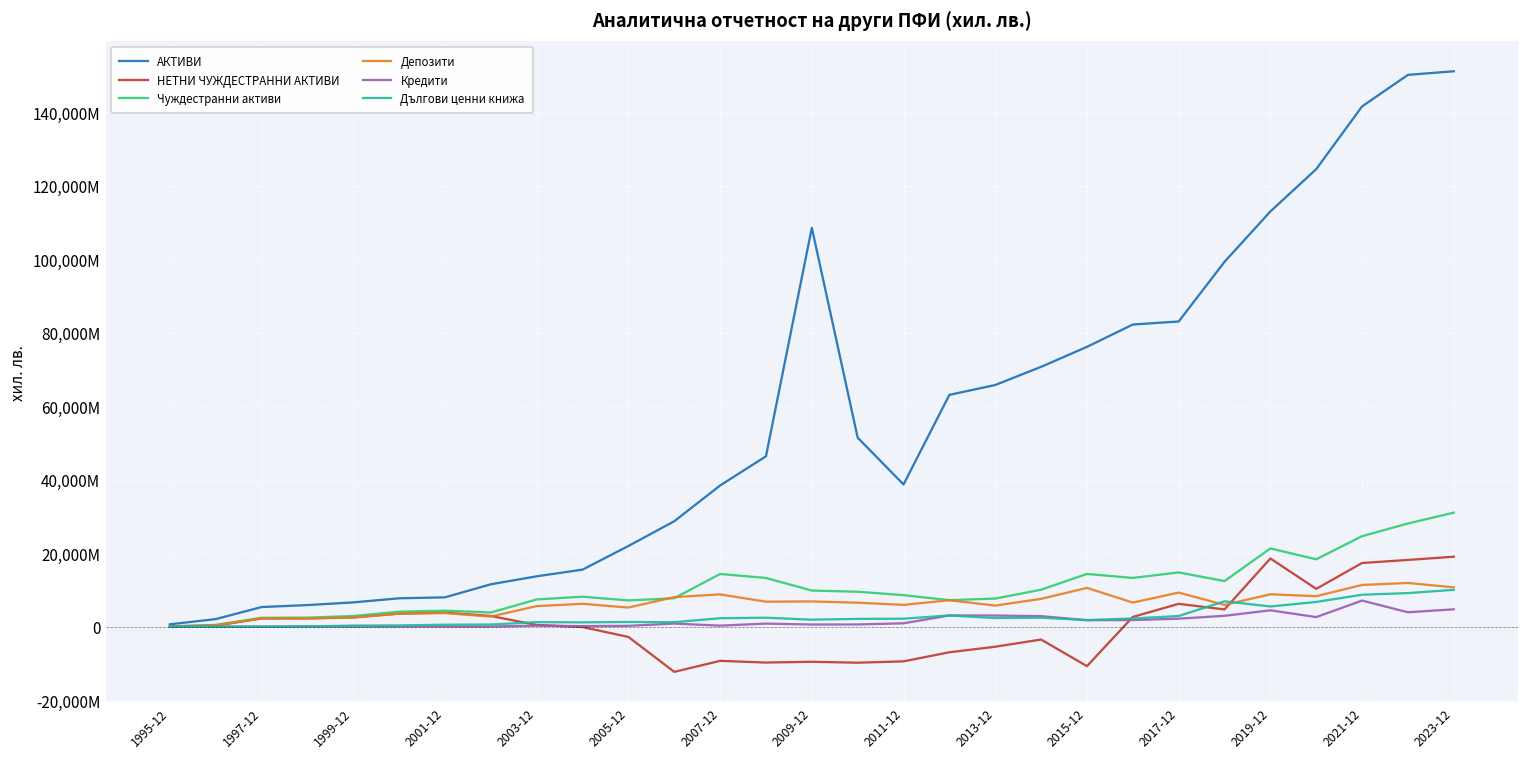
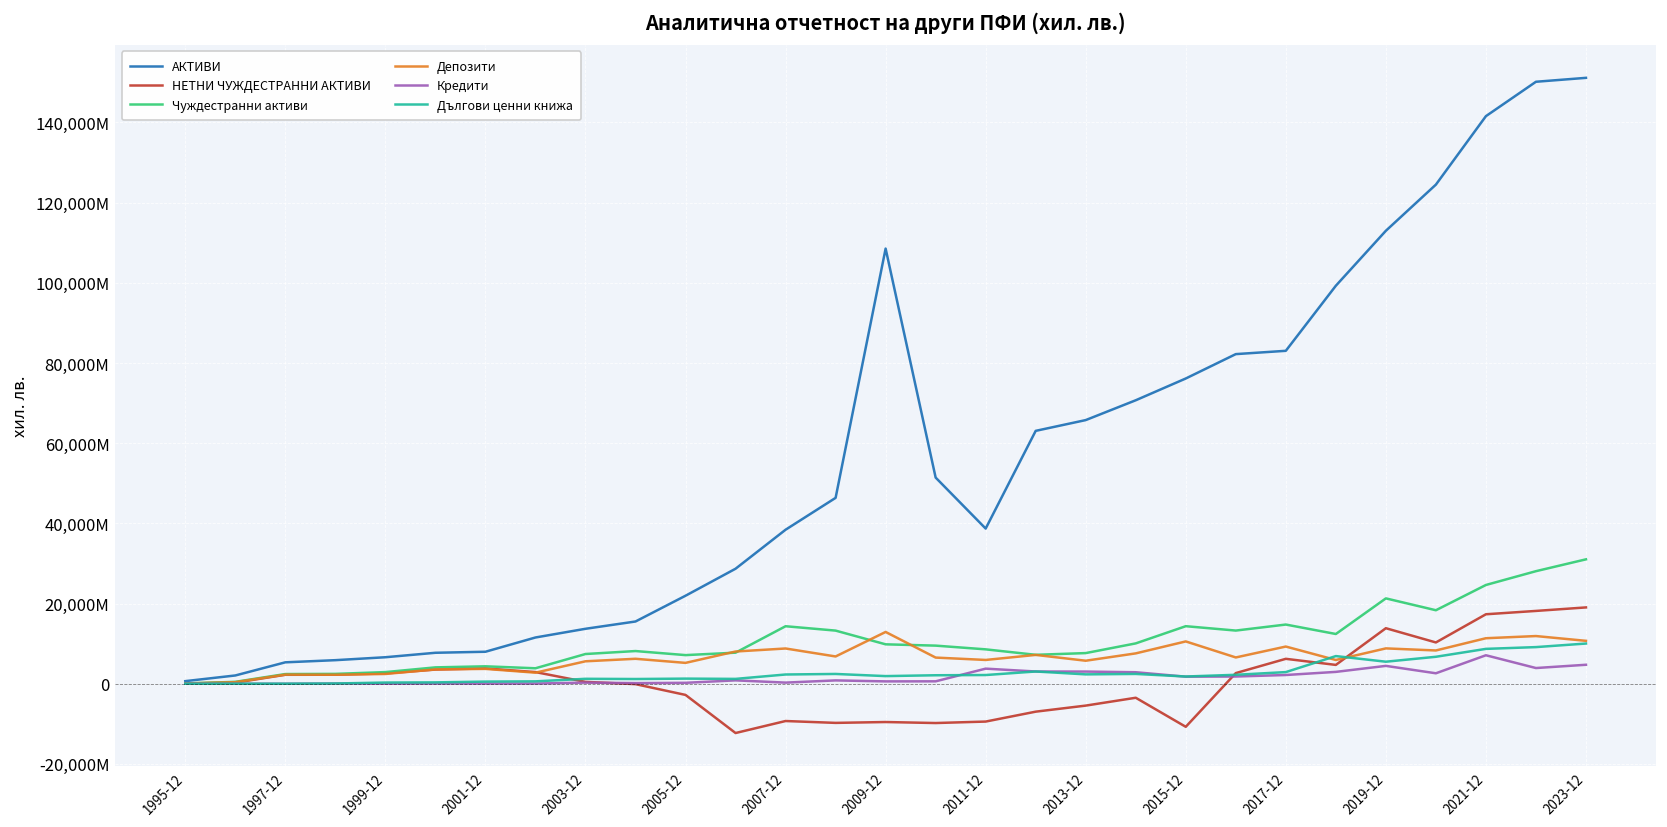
  {
    "АКТИВИ": {
      "1997-12": "5,000,000,000",
      "1999-12": "7,000,000,000",
      "2001-12": "8,000,000,000",
      "2003-12": "14,000,000,000",
      "2005-12": "22,000,000,000",
      "2007-12": "38,000,000,000",
      "2009-12": "109,000,000,000",
      "2011-12": "39,000,000,000",
      "2013-12": "66,000,000,000",
      "2015-12": "76,000,000,000",
      "2017-12": "83,000,000,000",
      "2019-12": "113,000,000,000",
      "2021-12": "142,000,000,000",
      "2023-12": "151,000,000,000"
    },
    "НЕТНИ ЧУЖДЕСТРАННИ АКТИВИ": {
      "2005-12": "-3,000,000,000",
      "2007-12": "-9,000,000,000",
      "2009-12": "-10,000,000,000",
      "2011-12": "-9,000,000,000",
      "2013-12": "-5,000,000,000",
      "2015-12": "-11,000,000,000",
      "2017-12": "6,000,000,000",
-     "2019-12": "19,000,000,000",
+     "2019-12": "14,000,000,000",
      "2021-12": "17,000,000,000",
      "2023-12": "19,000,000,000"
    },
    "Депозити": {
      "2003-12": "6,000,000,000",
      "2005-12": "5,000,000,000",
      "2007-12": "9,000,000,000",
-     "2009-12": "7,000,000,000",
+     "2009-12": "13,000,000,000",
      "2011-12": "6,000,000,000",
      "2013-12": "6,000,000,000",
      "2015-12": "11,000,000,000",
      "2017-12": "9,000,000,000",
      "2019-12": "9,000,000,000",
      "2021-12": "11,000,000,000"
    },
    "Кредити": {
      "2005-12": "0",
      "2007-12": "0",
      "2009-12": "1,000,000,000",
-     "2011-12": "1,000,000,000",
+     "2011-12": "4,000,000,000",
      "2019-12": "4,000,000,000",
      "2021-12": "7,000,000,000",
      "2023-12": "5,000,000,000"
    }
  }
